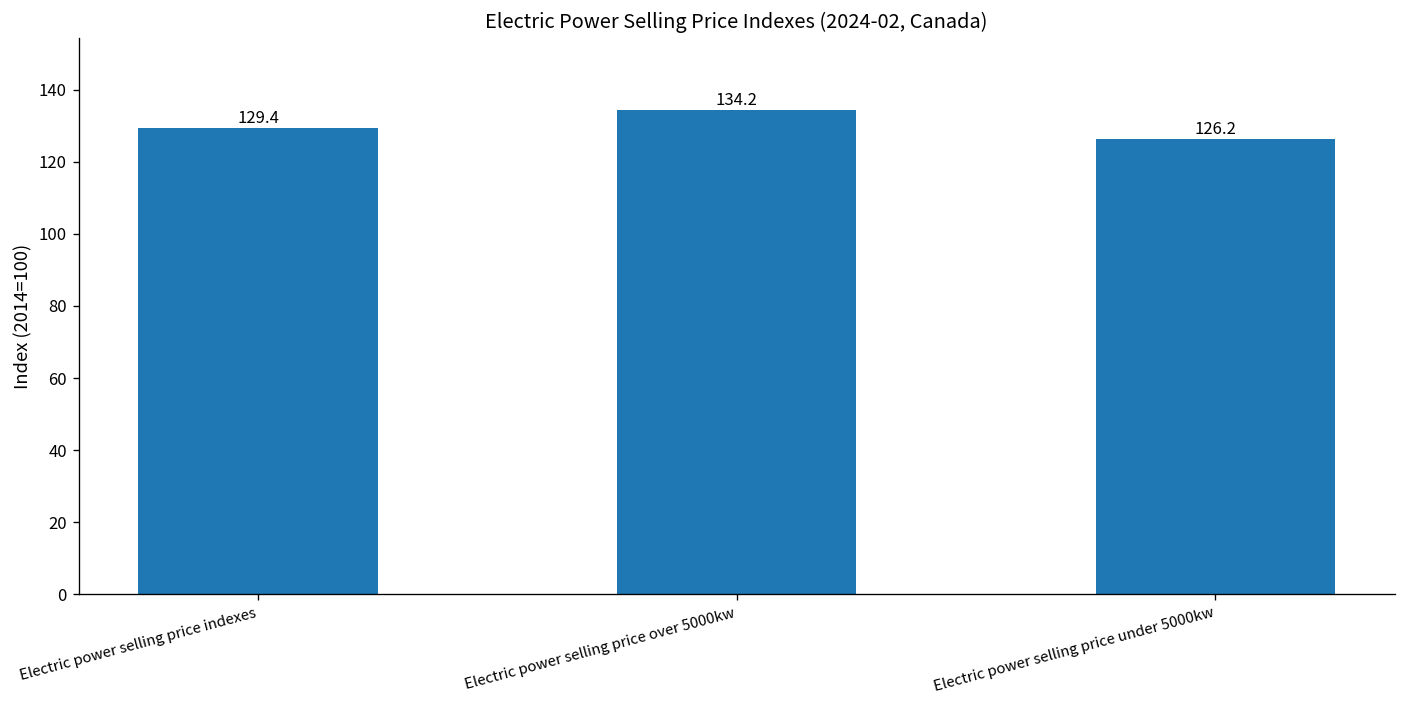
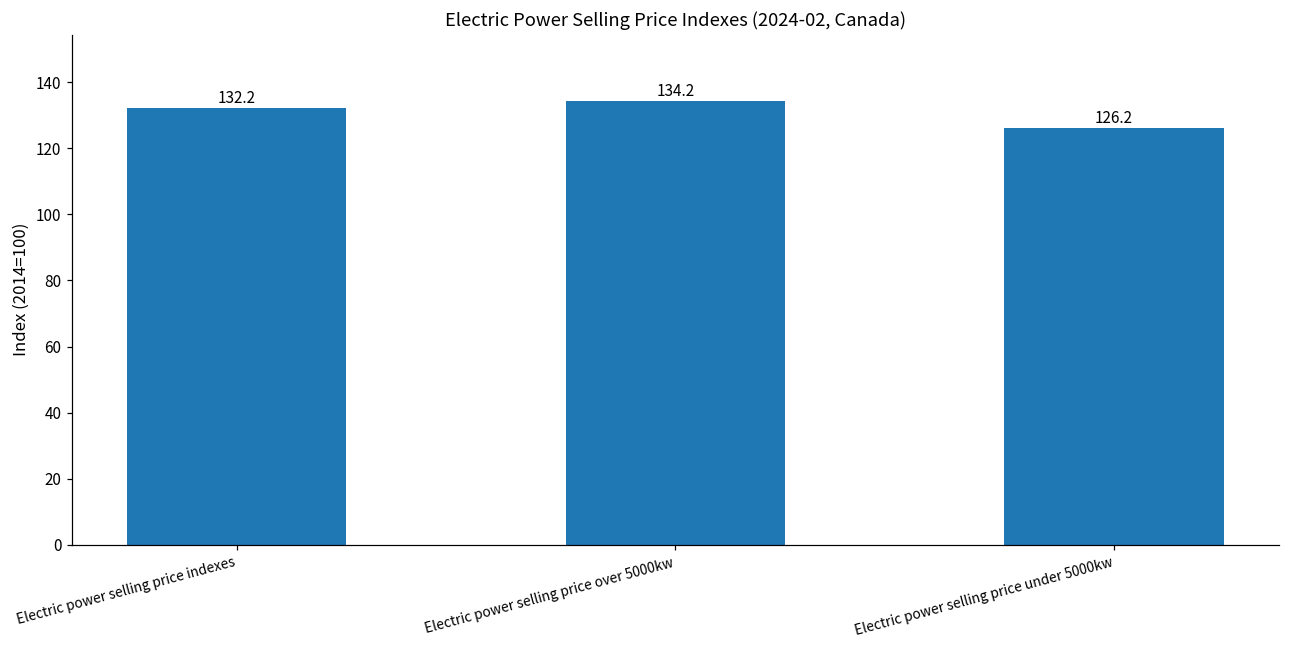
  {
-   "Electric power selling price indexes": 129.4,
+   "Electric power selling price indexes": 132.2,
    "Electric power selling price over 5000kw": 134.2,
    "Electric power selling price under 5000kw": 126.2
  }
